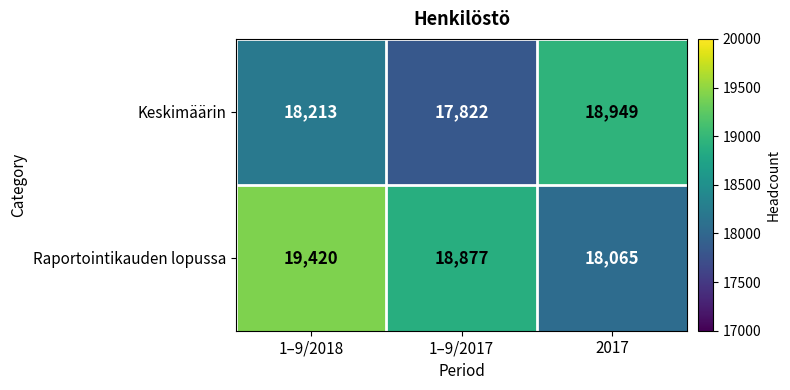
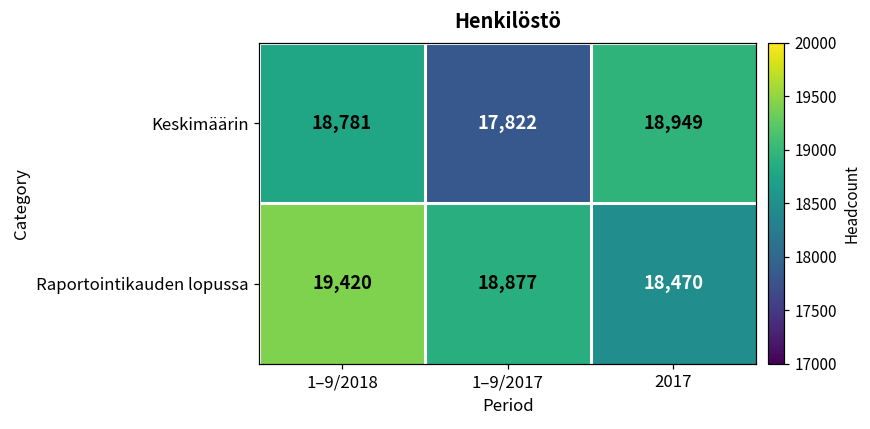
  {
    "Keskimäärin": {
-     "1–9/2018": "18,213",
+     "1–9/2018": "18,781",
      "1–9/2017": "17,822",
      "2017": "18,949"
    },
    "Raportointikauden lopussa": {
      "1–9/2018": "19,420",
      "1–9/2017": "18,877",
-     "2017": "18,065"
+     "2017": "18,470"
    }
  }
